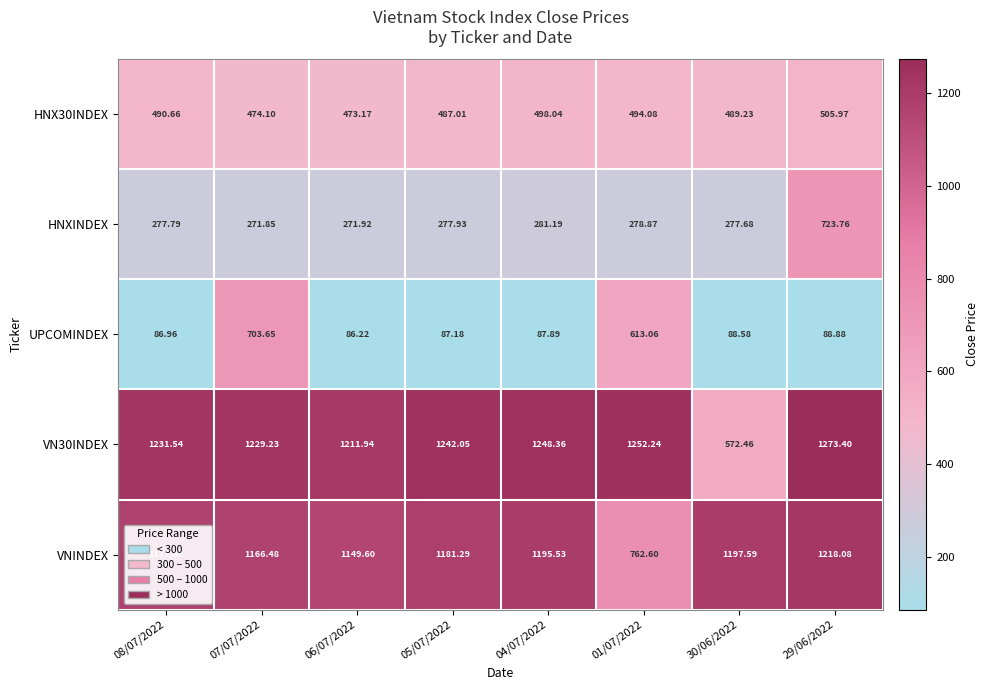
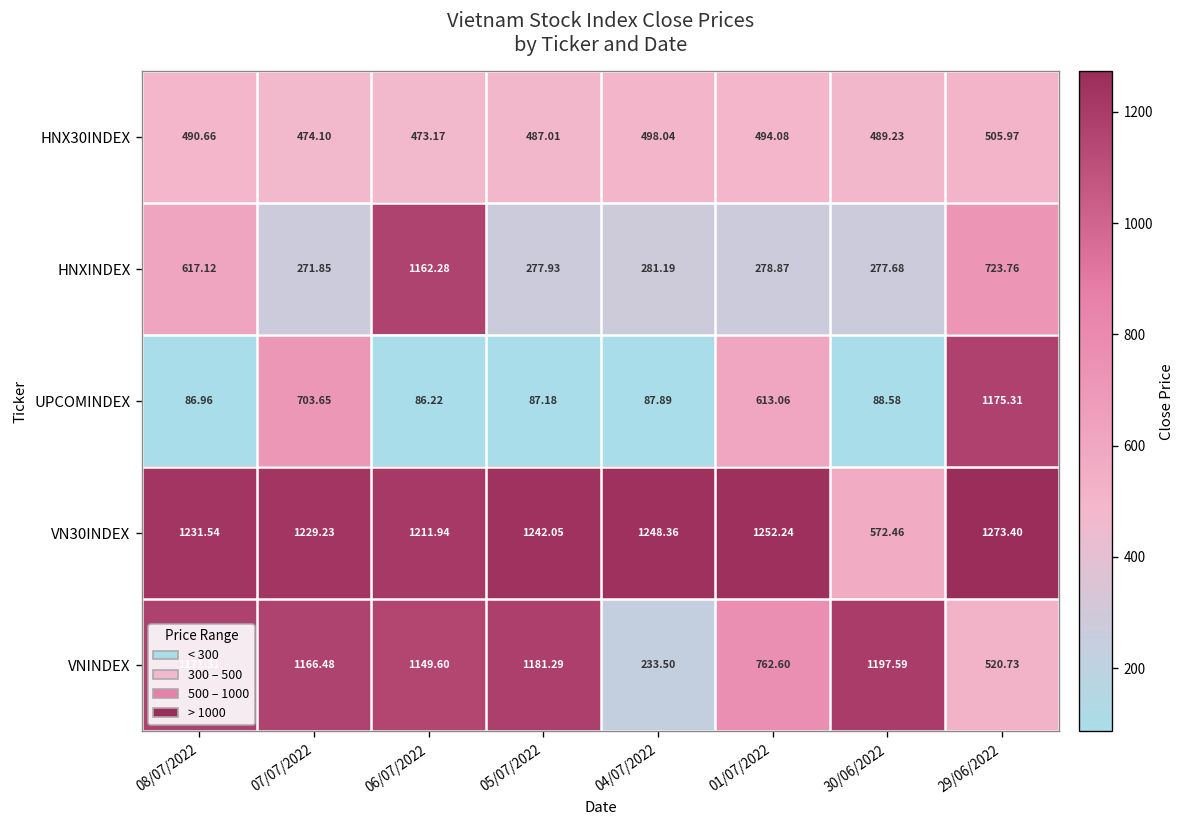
  {
    "HNX30INDEX": {
      "08/07/2022": 490.66,
      "07/07/2022": 474.10,
      "06/07/2022": 473.17,
      "05/07/2022": 487.01,
      "04/07/2022": 498.04,
      "01/07/2022": 494.08,
      "30/06/2022": 489.23,
      "29/06/2022": 505.97
    },
    "HNXINDEX": {
-     "08/07/2022": 277.79,
+     "08/07/2022": 617.12,
      "07/07/2022": 271.85,
-     "06/07/2022": 271.92,
+     "06/07/2022": 1162.28,
      "05/07/2022": 277.93,
      "04/07/2022": 281.19,
      "01/07/2022": 278.87,
      "30/06/2022": 277.68,
      "29/06/2022": 723.76
    },
    "UPCOMINDEX": {
      "08/07/2022": 86.96,
      "07/07/2022": 703.65,
      "06/07/2022": 86.22,
      "05/07/2022": 87.18,
      "04/07/2022": 87.89,
      "01/07/2022": 613.06,
      "30/06/2022": 88.58,
-     "29/06/2022": 88.88
+     "29/06/2022": 1175.31
    },
    "VN30INDEX": {
      "08/07/2022": 1231.54,
      "07/07/2022": 1229.23,
      "06/07/2022": 1211.94,
      "05/07/2022": 1242.05,
      "04/07/2022": 1248.36,
      "01/07/2022": 1252.24,
      "30/06/2022": 572.46,
      "29/06/2022": 1273.40
    },
    "VNINDEX": {
      "07/07/2022": 1166.48,
      "06/07/2022": 1149.60,
      "05/07/2022": 1181.29,
-     "04/07/2022": 1195.53,
+     "04/07/2022": 233.50,
      "01/07/2022": 762.60,
      "30/06/2022": 1197.59,
-     "29/06/2022": 1218.08
+     "29/06/2022": 520.73
    }
  }
